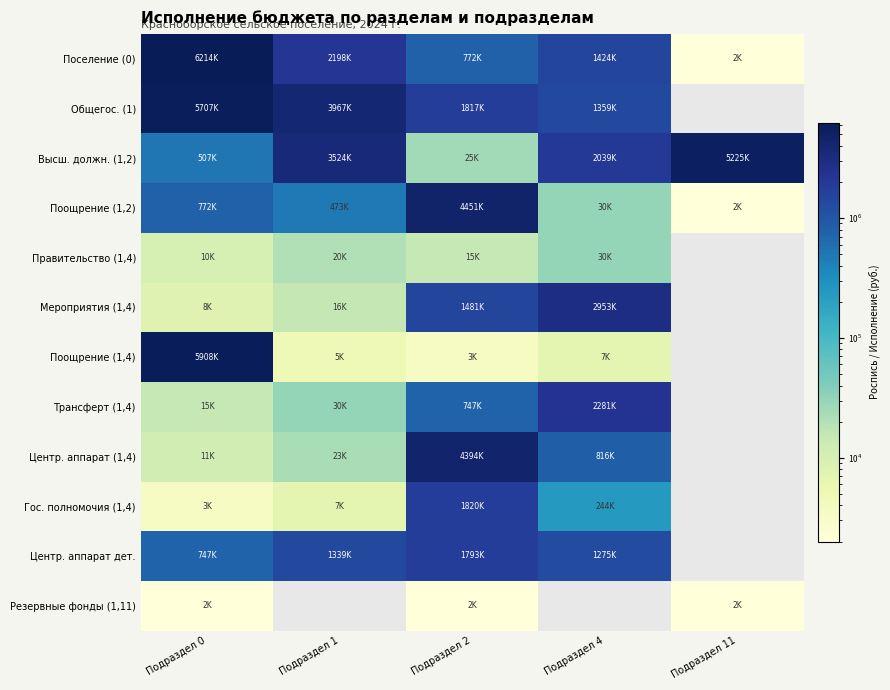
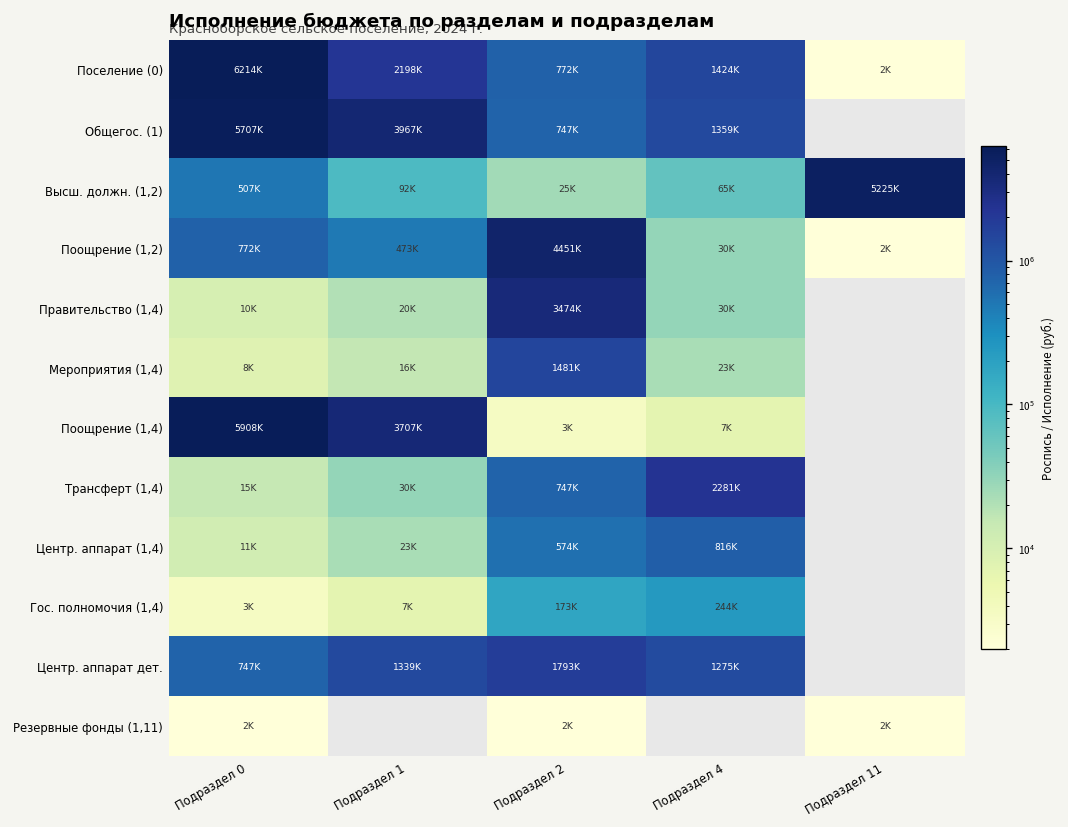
  {
    "Поселение (0)": {
      "Подраздел 0": "6214K",
      "Подраздел 1": "2198K",
      "Подраздел 2": "772K",
      "Подраздел 4": "1424K",
      "Подраздел 11": "2K"
    },
    "Общегос. (1)": {
      "Подраздел 0": "5707K",
      "Подраздел 1": "3967K",
-     "Подраздел 2": "1817K",
+     "Подраздел 2": "747K",
      "Подраздел 4": "1359K"
    },
    "Высш. должн. (1,2)": {
      "Подраздел 0": "507K",
-     "Подраздел 1": "3524K",
+     "Подраздел 1": "92K",
      "Подраздел 2": "25K",
-     "Подраздел 4": "2039K",
+     "Подраздел 4": "65K",
      "Подраздел 11": "5225K"
    },
    "Поощрение (1,2)": {
      "Подраздел 0": "772K",
      "Подраздел 1": "473K",
      "Подраздел 2": "4451K",
      "Подраздел 4": "30K",
      "Подраздел 11": "2K"
    },
    "Правительство (1,4)": {
      "Подраздел 0": "10K",
      "Подраздел 1": "20K",
-     "Подраздел 2": "15K",
+     "Подраздел 2": "3474K",
      "Подраздел 4": "30K"
    },
    "Мероприятия (1,4)": {
      "Подраздел 0": "8K",
      "Подраздел 1": "16K",
      "Подраздел 2": "1481K",
-     "Подраздел 4": "2953K"
+     "Подраздел 4": "23K"
    },
    "Поощрение (1,4)": {
      "Подраздел 0": "5908K",
-     "Подраздел 1": "5K",
+     "Подраздел 1": "3707K",
      "Подраздел 2": "3K",
      "Подраздел 4": "7K"
    },
    "Трансферт (1,4)": {
      "Подраздел 0": "15K",
      "Подраздел 1": "30K",
      "Подраздел 2": "747K",
      "Подраздел 4": "2281K"
    },
    "Центр. аппарат (1,4)": {
      "Подраздел 0": "11K",
      "Подраздел 1": "23K",
-     "Подраздел 2": "4394K",
+     "Подраздел 2": "574K",
      "Подраздел 4": "816K"
    },
    "Гос. полномочия (1,4)": {
      "Подраздел 0": "3K",
      "Подраздел 1": "7K",
-     "Подраздел 2": "1820K",
+     "Подраздел 2": "173K",
      "Подраздел 4": "244K"
    },
    "Центр. аппарат дет.": {
      "Подраздел 0": "747K",
      "Подраздел 1": "1339K",
      "Подраздел 2": "1793K",
      "Подраздел 4": "1275K"
    },
    "Резервные фонды (1,11)": {
      "Подраздел 0": "2K",
      "Подраздел 2": "2K",
      "Подраздел 11": "2K"
    }
  }
